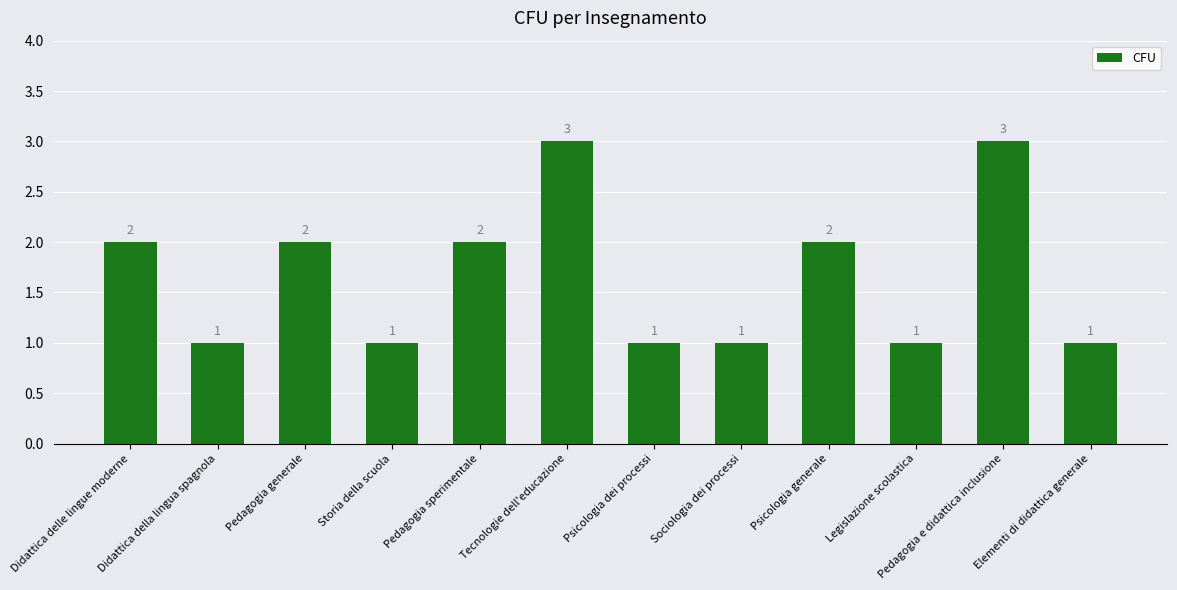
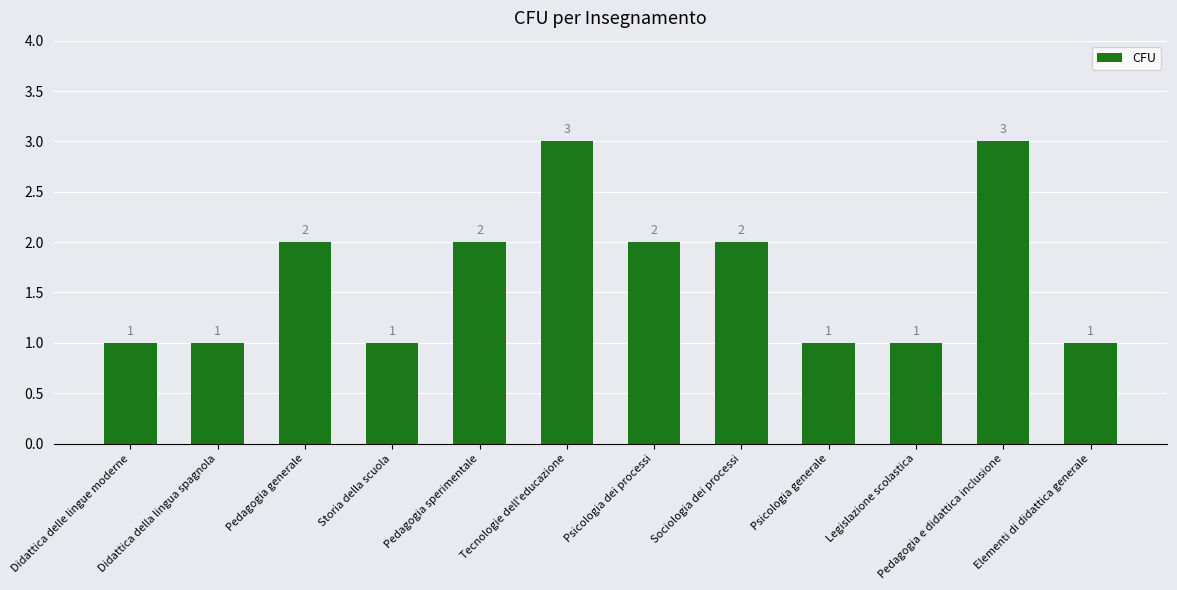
  {
-   "Didattica delle lingue moderne": 2,
+   "Didattica delle lingue moderne": 1,
    "Didattica della lingua spagnola": 1,
    "Pedagogia generale": 2,
    "Storia della scuola": 1,
    "Pedagogia sperimentale": 2,
    "Tecnologie dell'educazione": 3,
-   "Psicologia dei processi": 1,
-   "Sociologia dei processi": 1,
-   "Psicologia generale": 2,
+   "Psicologia dei processi": 2,
+   "Sociologia dei processi": 2,
+   "Psicologia generale": 1,
    "Legislazione scolastica": 1,
    "Pedagogia e didattica inclusione": 3,
    "Elementi di didattica generale": 1
  }
